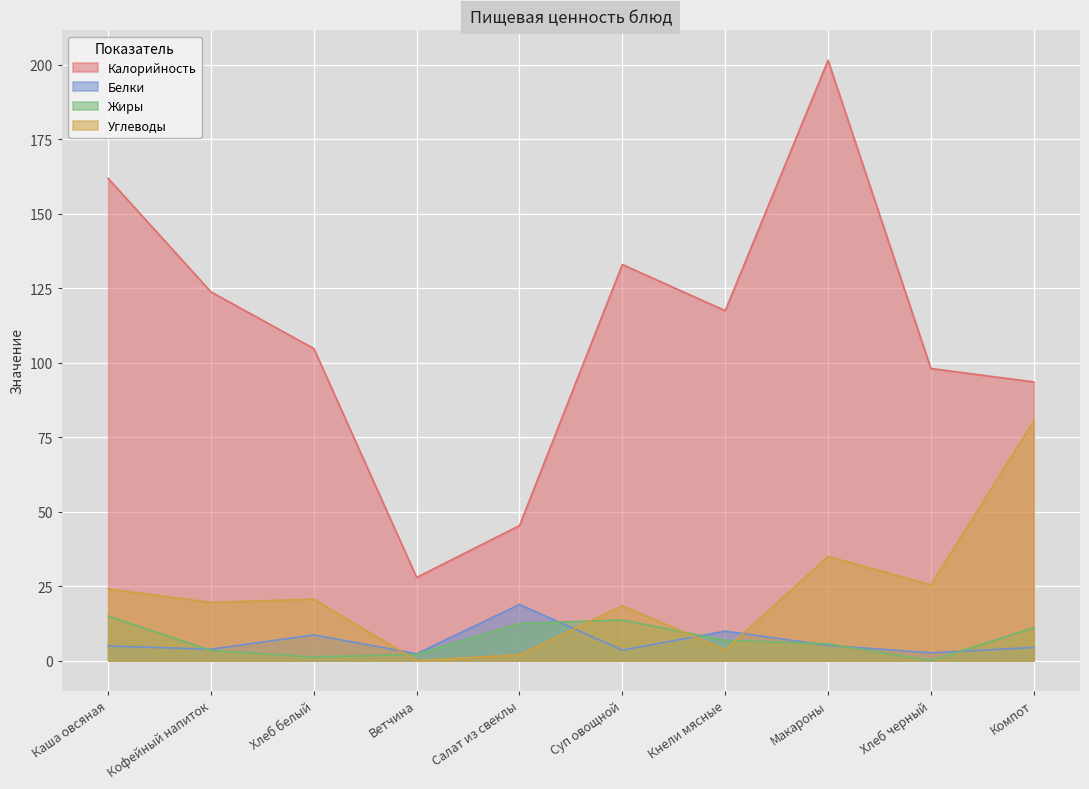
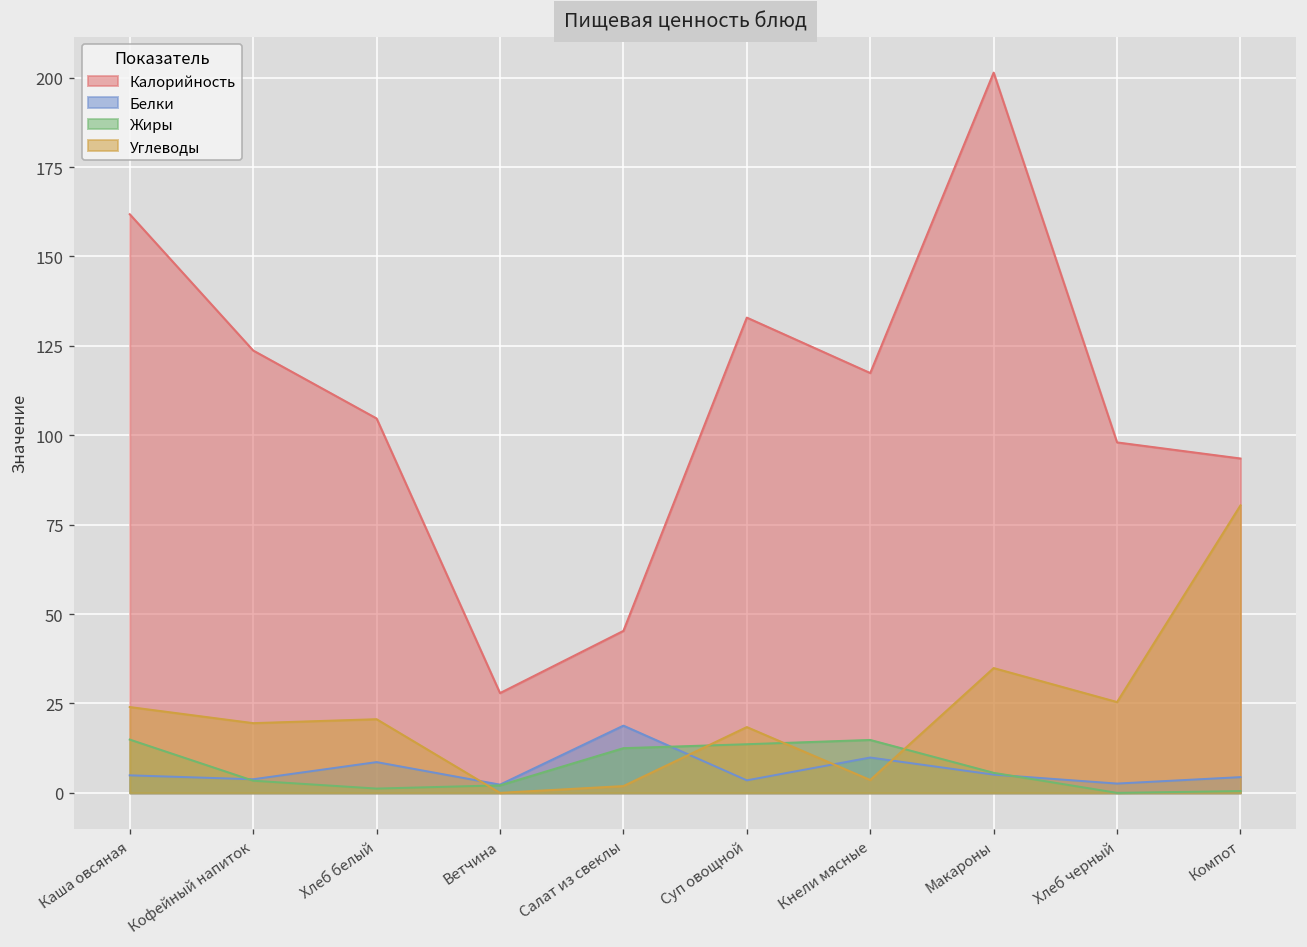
  {
    "Белки": {
      "Каша овсяная": 5,
      "Хлеб белый": 9,
      "Салат из свеклы": 19,
      "Суп овощной": 4,
      "Кнели мясные": 10,
      "Хлеб черный": 3,
      "Компот": 4
    },
    "Жиры": {
      "Каша овсяная": 15,
      "Хлеб белый": 1,
      "Салат из свеклы": 13,
      "Суп овощной": 14,
-     "Кнели мясные": 7,
+     "Кнели мясные": 15,
      "Хлеб черный": 0,
-     "Компот": 11
+     "Компот": 1
    }
  }
